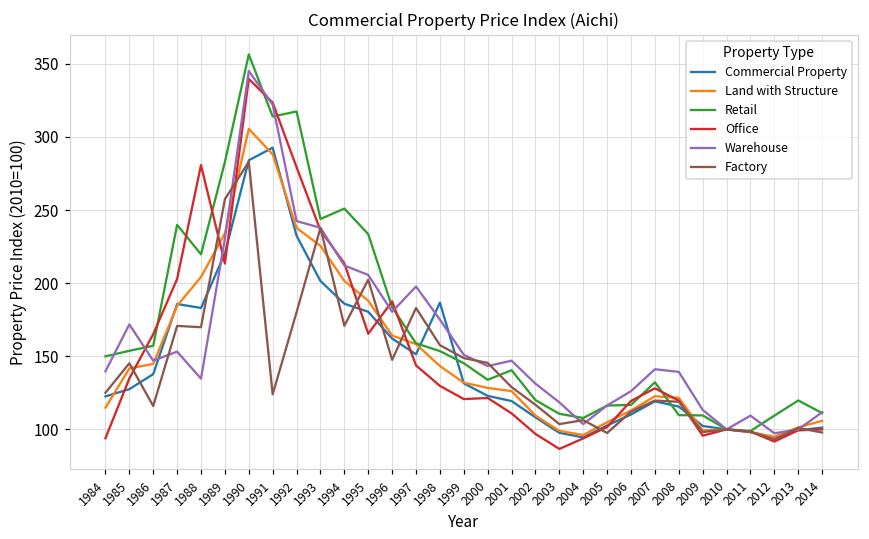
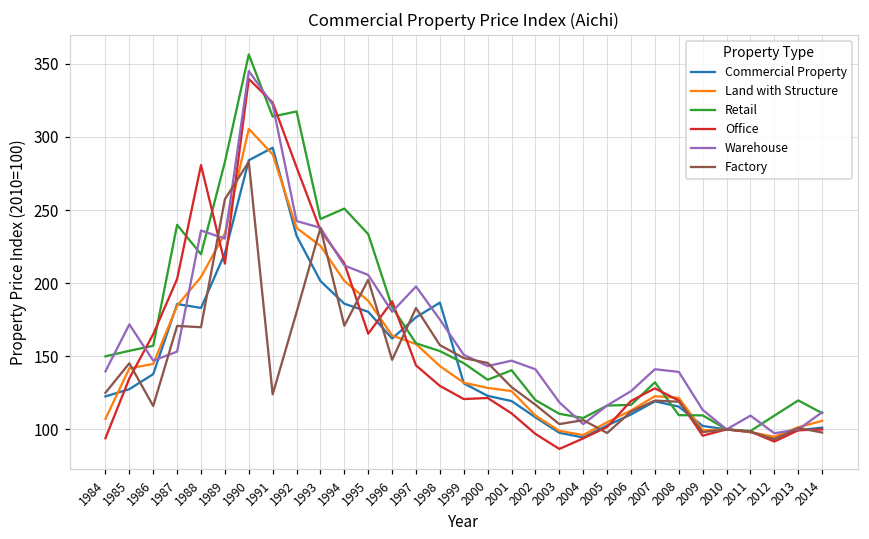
  {
    "Commercial Property": {
      "1984": 123,
      "1985": 128,
      "1986": 138,
      "1988": 183,
      "1989": 220,
      "1991": 293,
      "1992": 232,
      "1993": 201,
      "1994": 186,
      "1995": 180,
      "1996": 162,
-     "1997": 151,
+     "1997": 177,
      "1998": 187,
      "2001": 119,
      "2006": 110,
      "2008": 116,
      "2009": 102
    },
    "Land with Structure": {
-     "1984": 115,
+     "1984": 107,
      "1985": 142,
      "1986": 145,
      "1988": 204,
      "1989": 234,
      "1990": 306,
      "1991": 288,
      "1992": 238,
      "1993": 226,
      "1994": 202,
      "1995": 188,
      "1996": 164,
      "1998": 143,
      "2000": 128,
      "2001": 126,
      "2005": 105,
      "2007": 123,
      "2014": 106
    },
    "Retail": {
      "1984": 150,
      "1985": 154,
      "1986": 157,
      "1987": 240,
      "1988": 220,
      "1989": 283,
      "1990": 356,
      "1991": 314,
      "1992": 317,
      "1993": 244,
      "1994": 251,
      "1995": 234,
      "1996": 184,
      "1998": 154,
      "1999": 145,
      "2000": 134,
      "2001": 140,
      "2002": 120,
      "2003": 111,
      "2006": 117,
      "2007": 132,
      "2008": 110,
      "2009": 110,
      "2012": 109,
      "2013": 120
    },
    "Office": {
      "1984": 94,
      "1985": 135,
      "1986": 165,
      "1987": 203,
      "1988": 281,
      "1989": 213,
      "1990": 340,
      "1992": 279,
      "1995": 165,
      "1996": 188,
      "1997": 144,
      "1998": 130,
      "1999": 121,
      "2001": 111,
      "2002": 97,
      "2003": 87,
      "2006": 119,
      "2007": 128,
      "2009": 96
    },
    "Warehouse": {
      "1984": 140,
      "1985": 172,
      "1986": 147,
      "1987": 153,
-     "1988": 135,
+     "1988": 236,
      "1989": 230,
      "1990": 345,
      "1992": 242,
      "1995": 206,
      "1996": 180,
      "1997": 198,
      "1998": 175,
      "1999": 151,
      "2000": 143,
      "2001": 147,
-     "2002": 131,
+     "2002": 141,
      "2003": 118,
      "2004": 104,
      "2006": 126,
      "2007": 141,
      "2008": 139,
      "2009": 113,
      "2011": 109,
      "2012": 97
    },
    "Factory": {
      "1984": 125,
      "1985": 145,
      "1986": 116,
      "1987": 171,
      "1988": 170,
      "1989": 257,
      "1991": 124,
      "1992": 180,
      "1994": 171,
      "1995": 202,
      "1996": 148,
      "1997": 183,
      "1998": 158,
      "1999": 149,
      "2000": 145,
      "2001": 129,
      "2002": 117,
      "2003": 104,
      "2005": 98,
      "2014": 98
    }
  }
